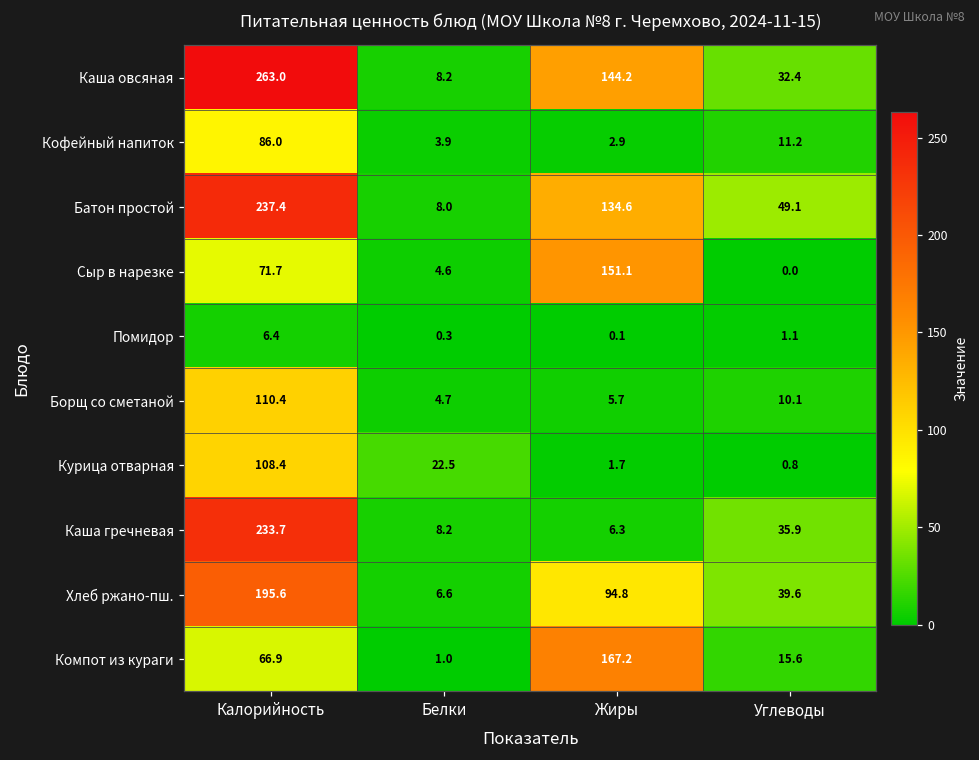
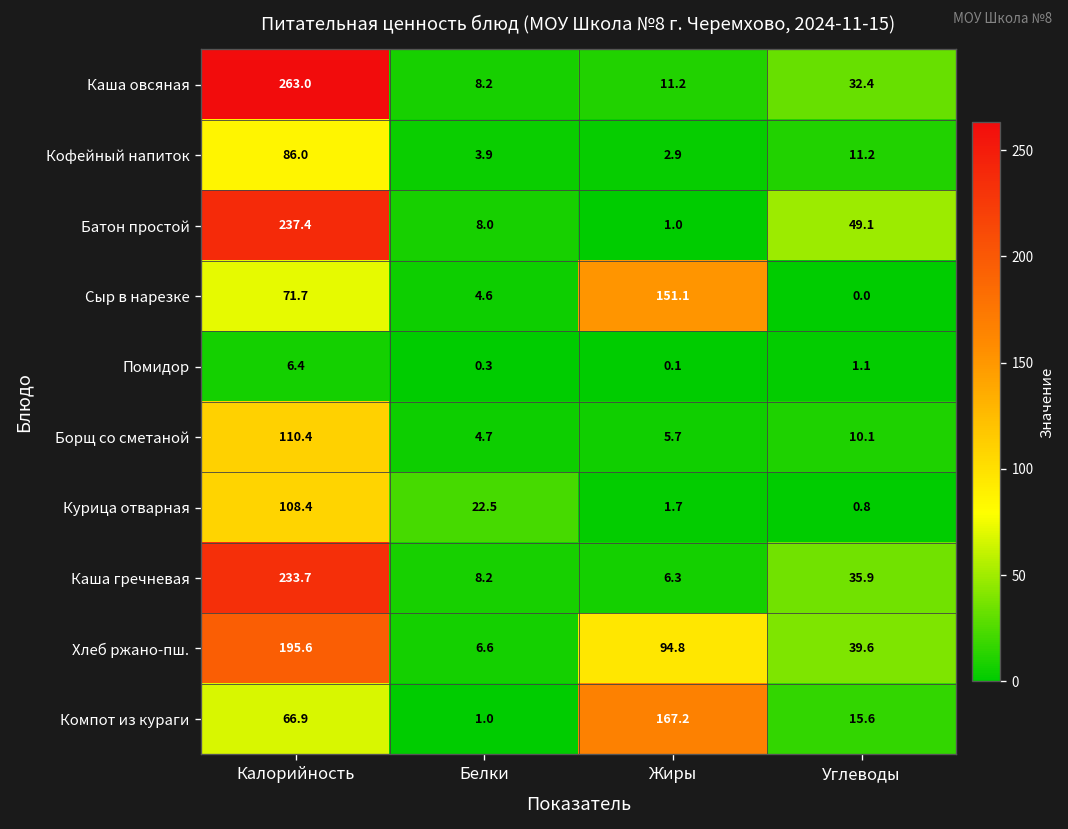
  {
    "Каша овсяная": {
      "Калорийность": 263.0,
      "Белки": 8.2,
-     "Жиры": 144.2,
+     "Жиры": 11.2,
      "Углеводы": 32.4
    },
    "Кофейный напиток": {
      "Калорийность": 86.0,
      "Белки": 3.9,
      "Жиры": 2.9,
      "Углеводы": 11.2
    },
    "Батон простой": {
      "Калорийность": 237.4,
      "Белки": 8.0,
-     "Жиры": 134.6,
+     "Жиры": 1.0,
      "Углеводы": 49.1
    },
    "Сыр в нарезке": {
      "Калорийность": 71.7,
      "Белки": 4.6,
      "Жиры": 151.1,
      "Углеводы": 0.0
    },
    "Помидор": {
      "Калорийность": 6.4,
      "Белки": 0.3,
      "Жиры": 0.1,
      "Углеводы": 1.1
    },
    "Борщ со сметаной": {
      "Калорийность": 110.4,
      "Белки": 4.7,
      "Жиры": 5.7,
      "Углеводы": 10.1
    },
    "Курица отварная": {
      "Калорийность": 108.4,
      "Белки": 22.5,
      "Жиры": 1.7,
      "Углеводы": 0.8
    },
    "Каша гречневая": {
      "Калорийность": 233.7,
      "Белки": 8.2,
      "Жиры": 6.3,
      "Углеводы": 35.9
    },
    "Хлеб ржано-пш.": {
      "Калорийность": 195.6,
      "Белки": 6.6,
      "Жиры": 94.8,
      "Углеводы": 39.6
    },
    "Компот из кураги": {
      "Калорийность": 66.9,
      "Белки": 1.0,
      "Жиры": 167.2,
      "Углеводы": 15.6
    }
  }
